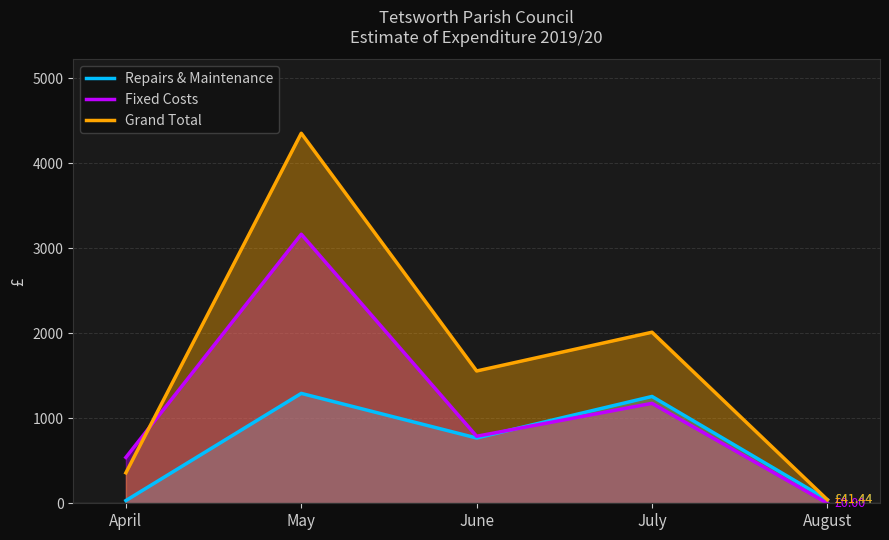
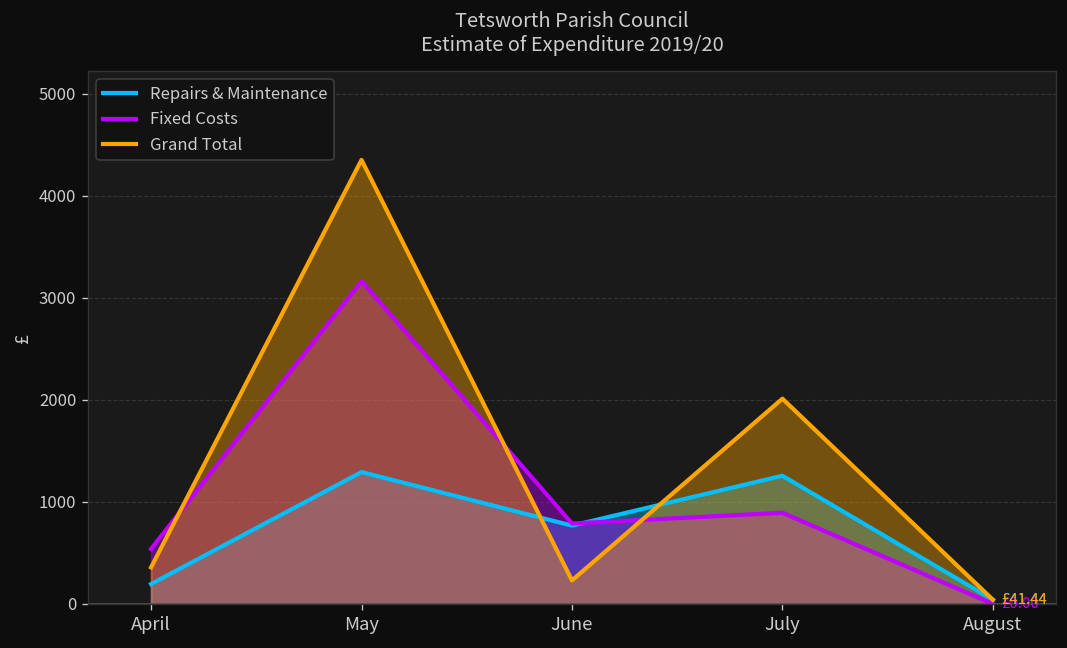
  {
    "Repairs & Maintenance": {
-     "April": 0,
+     "April": 200,
      "May": 1300,
      "July": 1300
    },
    "Fixed Costs": {
      "April": 500,
      "May": 3200,
-     "July": 1200
+     "July": 900
    },
    "Grand Total": {
      "April": 400,
      "May": 4400,
-     "June": 1600,
+     "June": 200,
      "July": 2000
    }
  }
